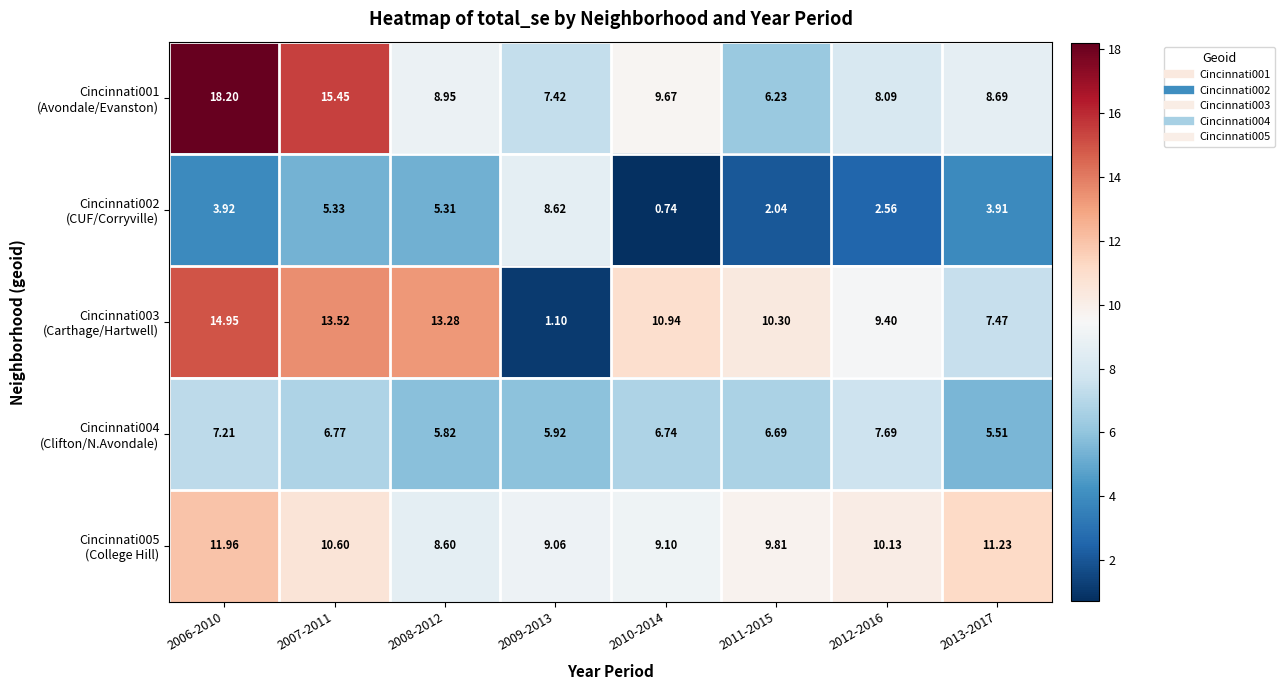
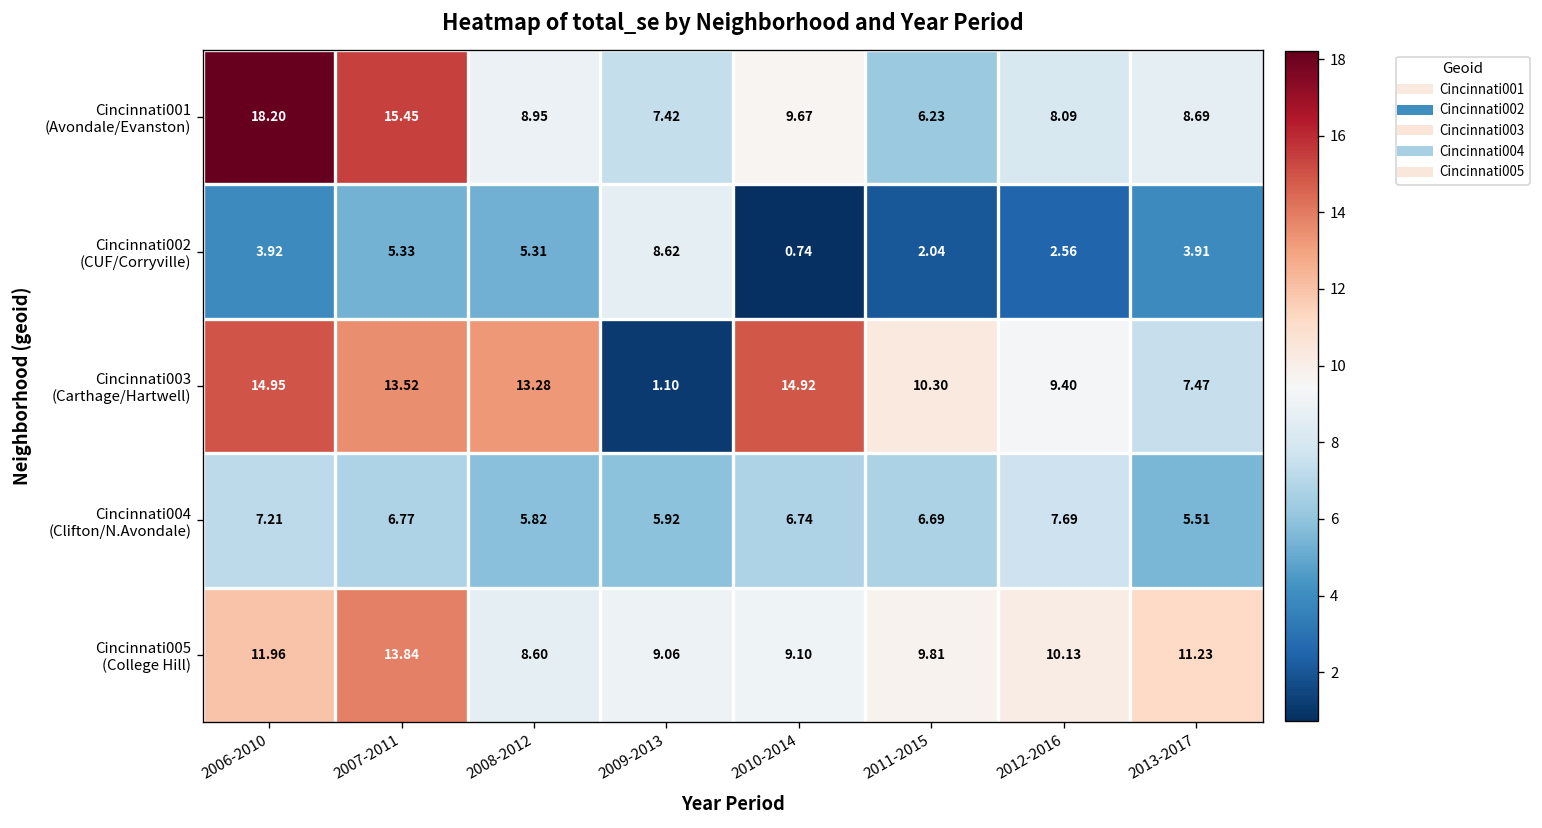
  {
    "Cincinnati001 (Avondale/Evanston)": {
      "2006-2010": 18.20,
      "2007-2011": 15.45,
      "2008-2012": 8.95,
      "2009-2013": 7.42,
      "2010-2014": 9.67,
      "2011-2015": 6.23,
      "2012-2016": 8.09,
      "2013-2017": 8.69
    },
    "Cincinnati002 (CUF/Corryville)": {
      "2006-2010": 3.92,
      "2007-2011": 5.33,
      "2008-2012": 5.31,
      "2009-2013": 8.62,
      "2010-2014": 0.74,
      "2011-2015": 2.04,
      "2012-2016": 2.56,
      "2013-2017": 3.91
    },
    "Cincinnati003 (Carthage/Hartwell)": {
      "2006-2010": 14.95,
      "2007-2011": 13.52,
      "2008-2012": 13.28,
      "2009-2013": 1.10,
-     "2010-2014": 10.94,
+     "2010-2014": 14.92,
      "2011-2015": 10.30,
      "2012-2016": 9.40,
      "2013-2017": 7.47
    },
    "Cincinnati004 (Clifton/N.Avondale)": {
      "2006-2010": 7.21,
      "2007-2011": 6.77,
      "2008-2012": 5.82,
      "2009-2013": 5.92,
      "2010-2014": 6.74,
      "2011-2015": 6.69,
      "2012-2016": 7.69,
      "2013-2017": 5.51
    },
    "Cincinnati005 (College Hill)": {
      "2006-2010": 11.96,
-     "2007-2011": 10.60,
+     "2007-2011": 13.84,
      "2008-2012": 8.60,
      "2009-2013": 9.06,
      "2010-2014": 9.10,
      "2011-2015": 9.81,
      "2012-2016": 10.13,
      "2013-2017": 11.23
    }
  }
